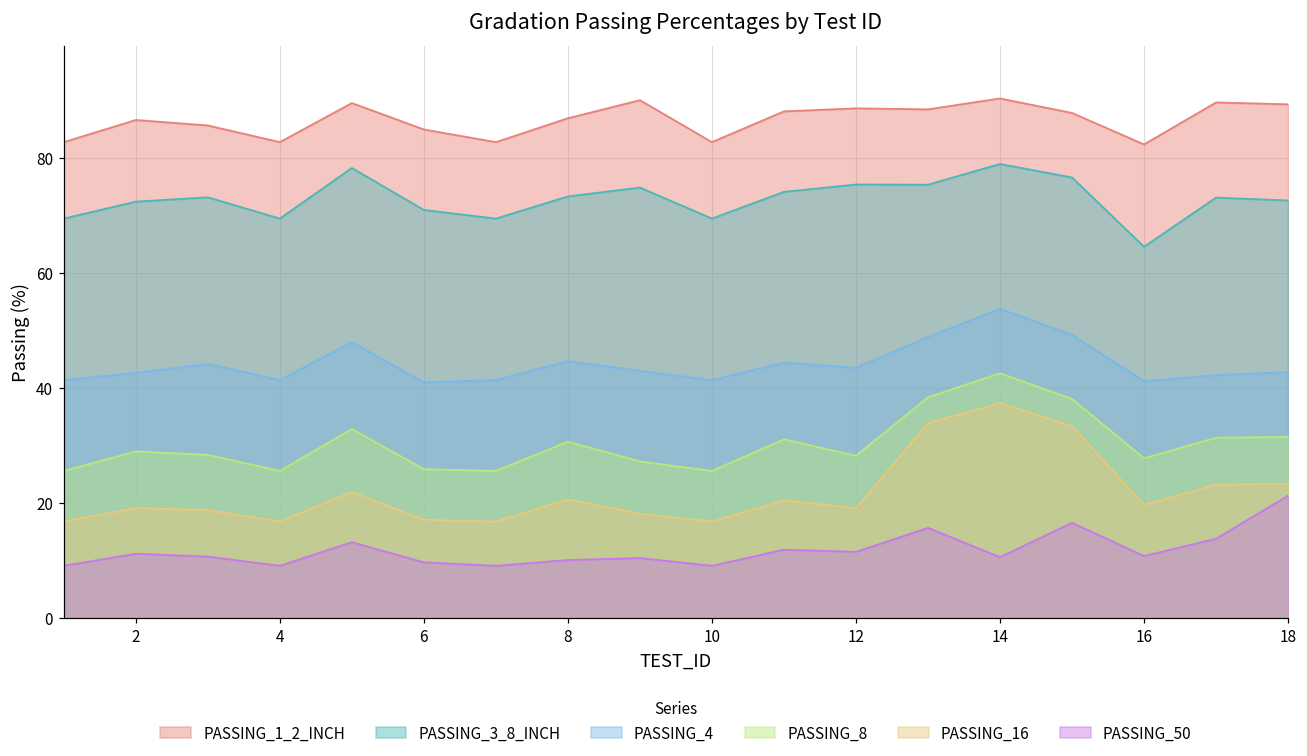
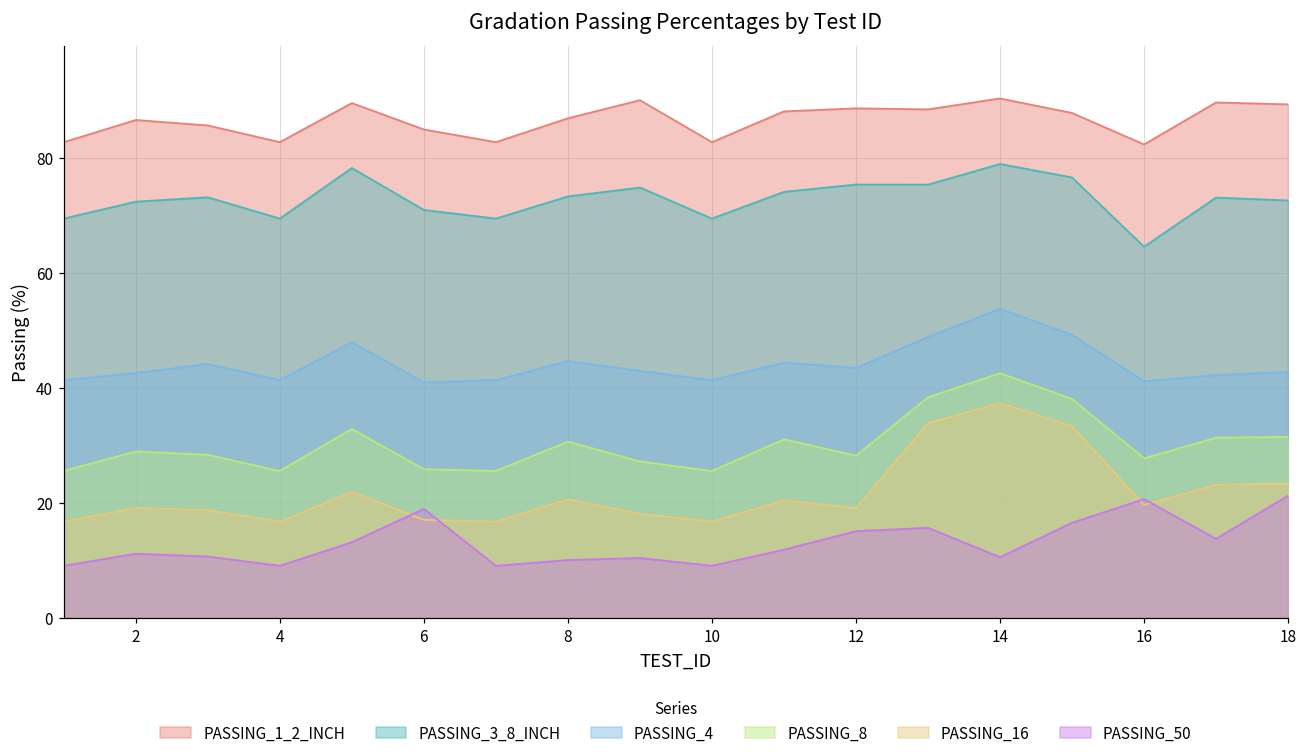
  {
    "PASSING_50": {
      "2": 11,
      "4": 9,
-     "6": 10,
+     "6": 19,
      "8": 10,
      "10": 9,
-     "12": 12,
+     "12": 15,
      "14": 11,
-     "16": 11,
+     "16": 21,
      "18": 21
    }
  }
